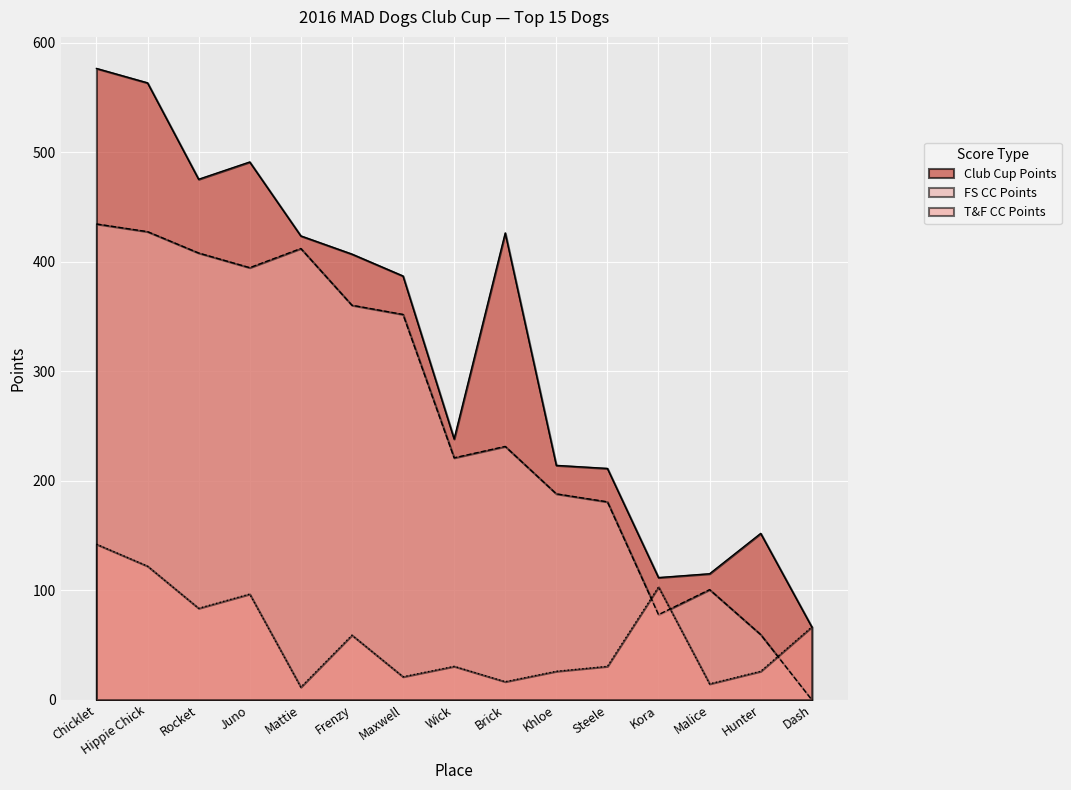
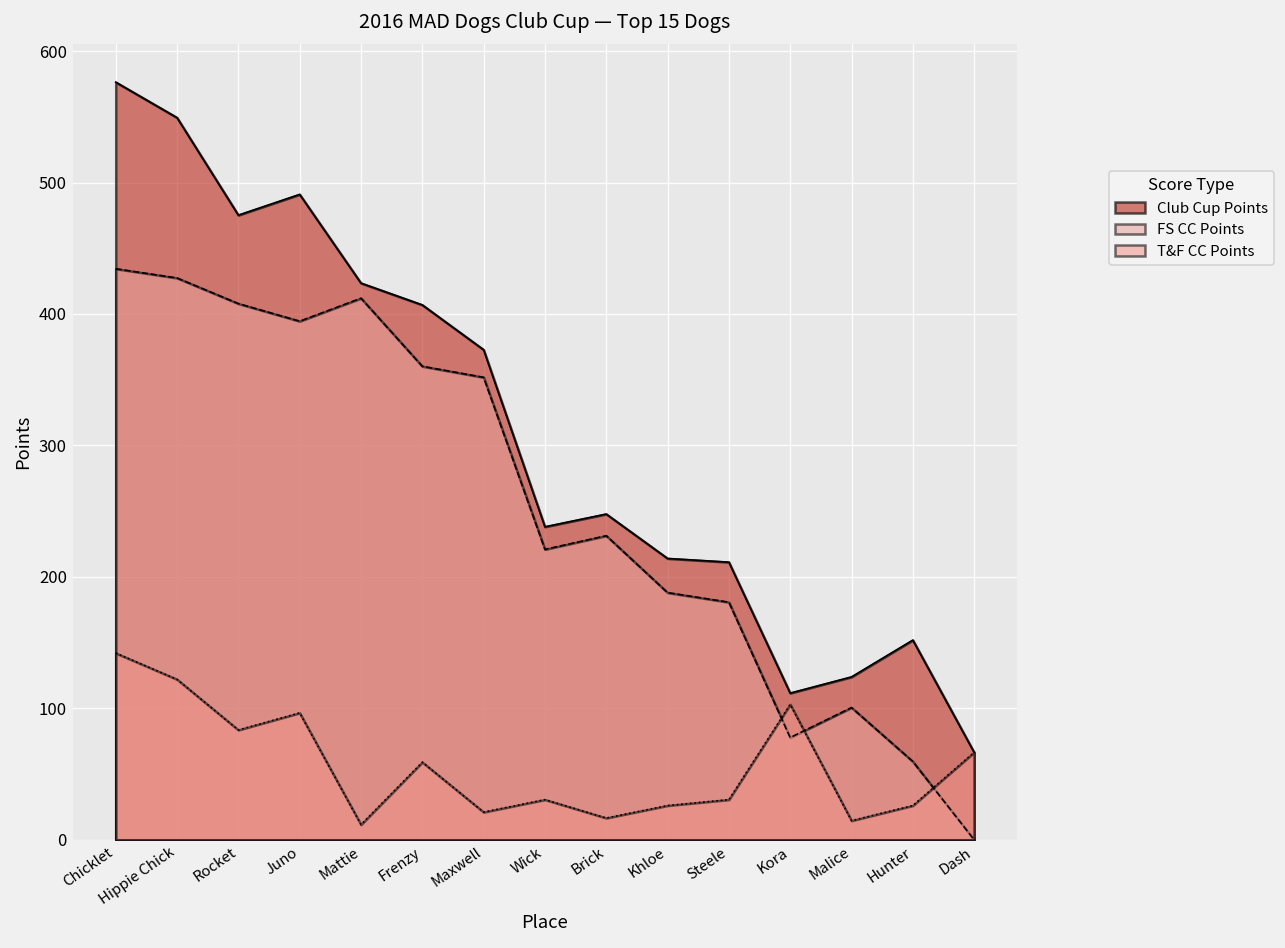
  {
    "Club Cup Points": {
      "Chicklet": 576,
-     "Hippie Chick": 563,
+     "Hippie Chick": 549,
      "Rocket": 475,
      "Juno": 491,
      "Mattie": 424,
      "Frenzy": 407,
-     "Maxwell": 387,
+     "Maxwell": 373,
      "Wick": 238,
-     "Brick": 426,
+     "Brick": 248,
      "Khloe": 214,
      "Steele": 211,
      "Kora": 112,
-     "Malice": 115,
+     "Malice": 124,
      "Hunter": 152
    }
  }
